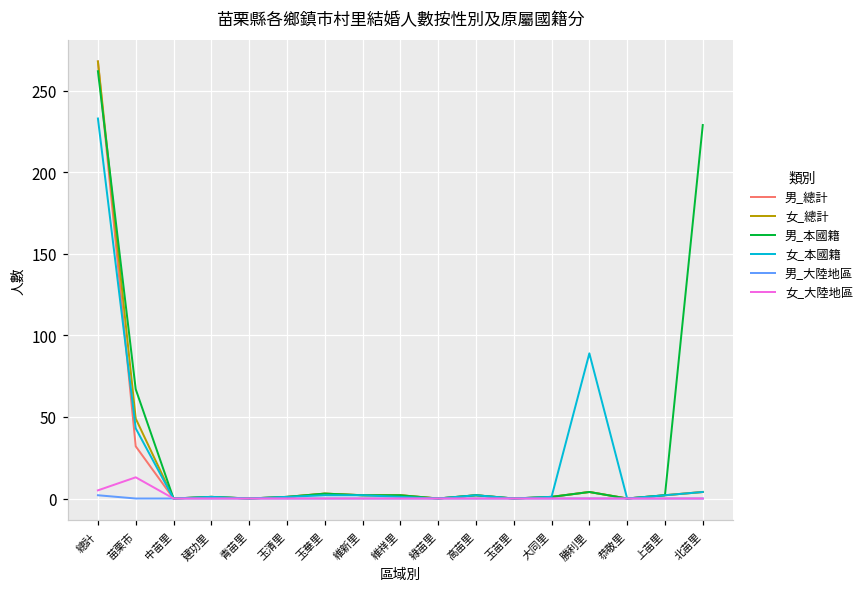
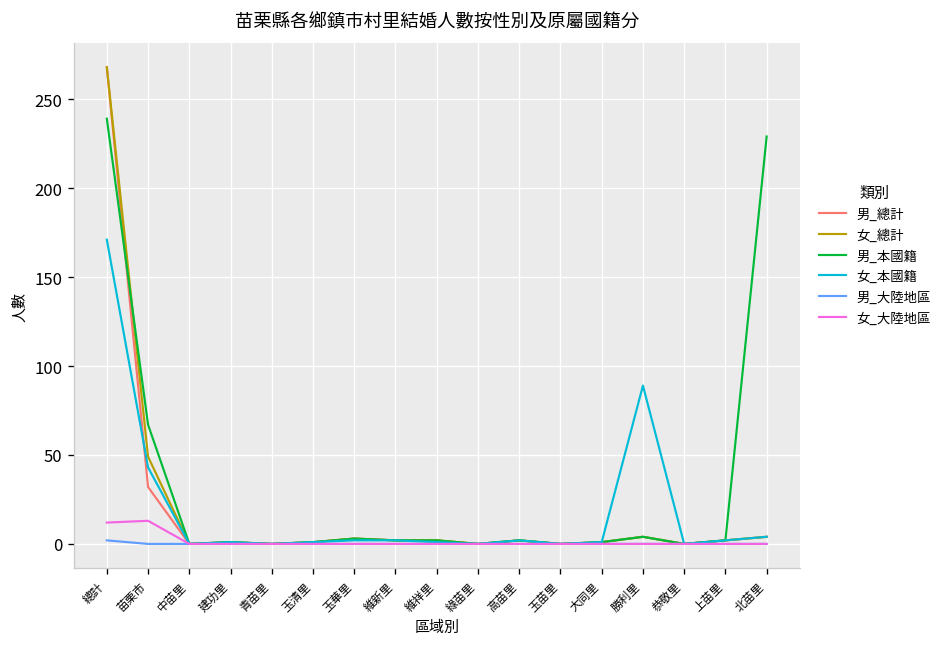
  {
    "男_總計": {
      "苗栗市": 32
    },
    "女_總計": {
      "苗栗市": 49
    },
    "男_本國籍": {
-     "總計": 262,
+     "總計": 239,
      "苗栗市": 67,
      "北苗里": 229
    },
    "女_本國籍": {
-     "總計": 233,
+     "總計": 171,
      "苗栗市": 43,
      "勝利里": 89
    },
    "男_大陸地區": {
      "總計": 2,
      "苗栗市": 0
    },
    "女_大陸地區": {
-     "總計": 5,
+     "總計": 12,
      "苗栗市": 13
    }
  }
